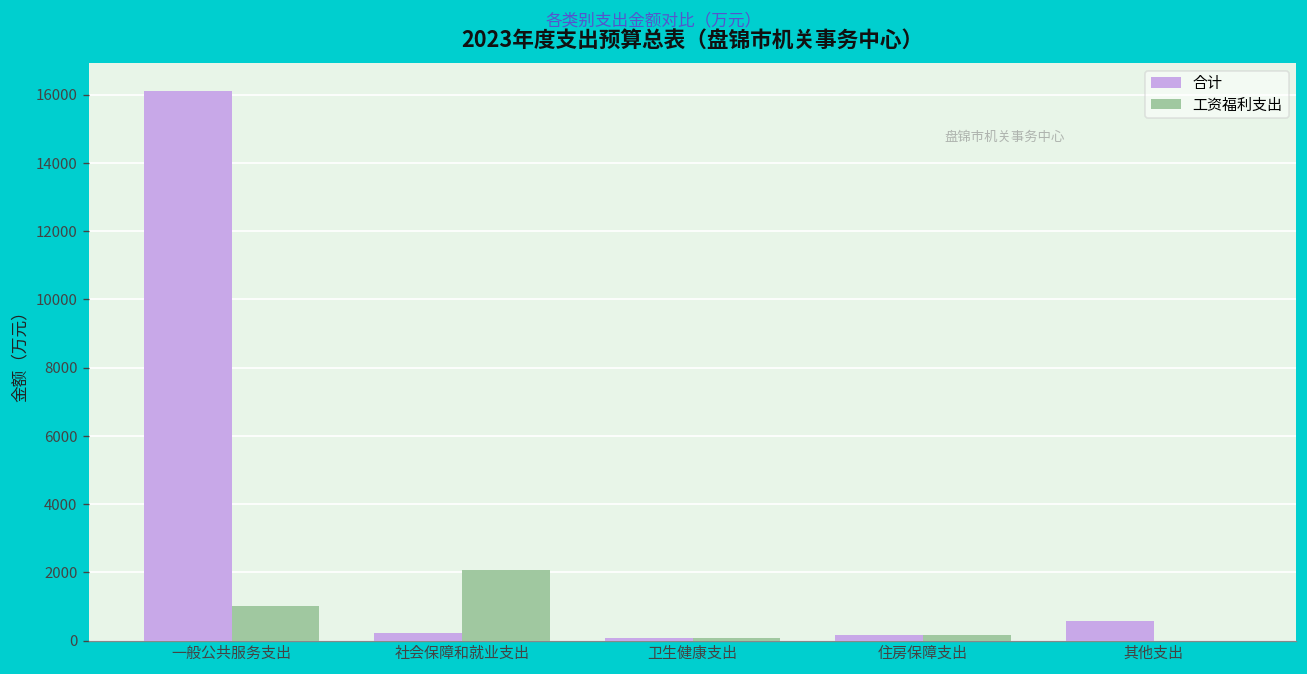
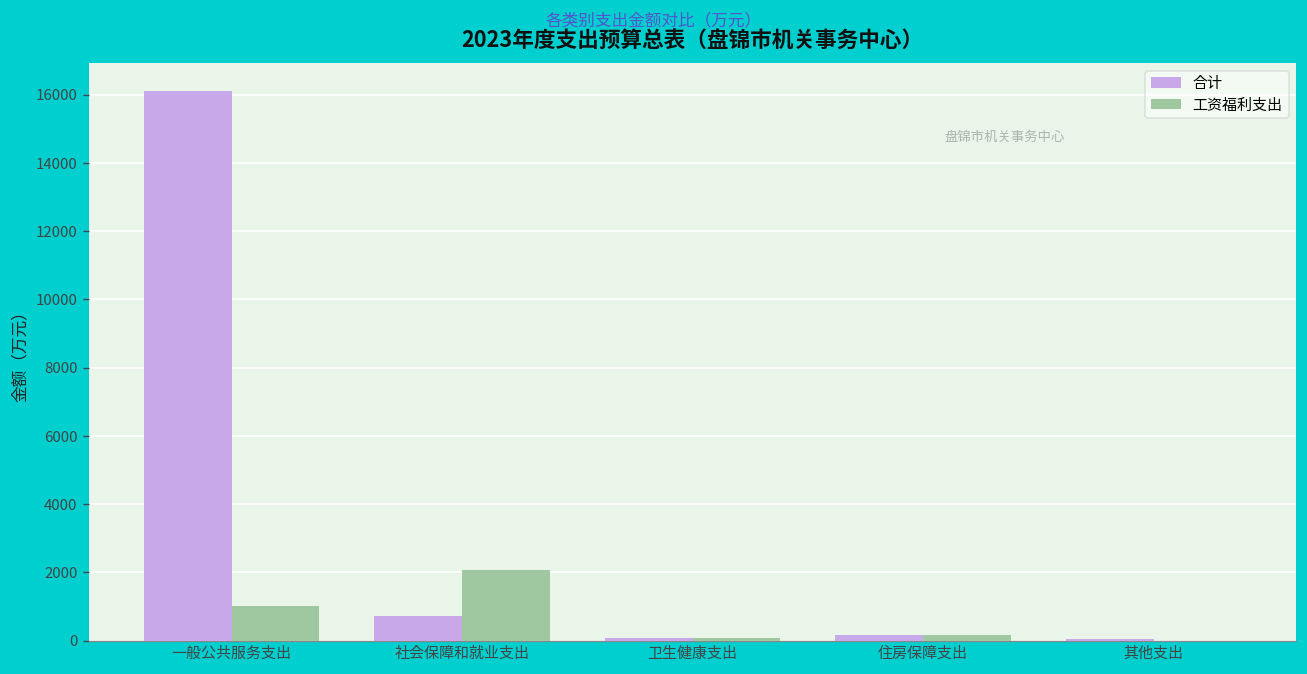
  {
    "合计": {
      "一般公共服务支出": 16100,
-     "社会保障和就业支出": 200,
+     "社会保障和就业支出": 700,
      "住房保障支出": 200,
-     "其他支出": 600
+     "其他支出": 0
    },
    "工资福利支出": {
      "一般公共服务支出": 1000,
      "社会保障和就业支出": 2100,
      "住房保障支出": 200,
      "其他支出": 0
    }
  }
